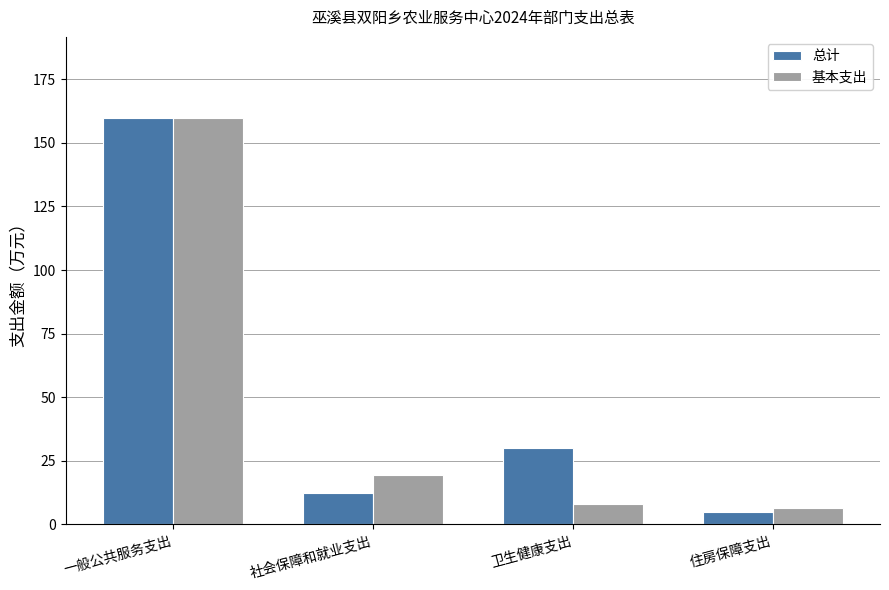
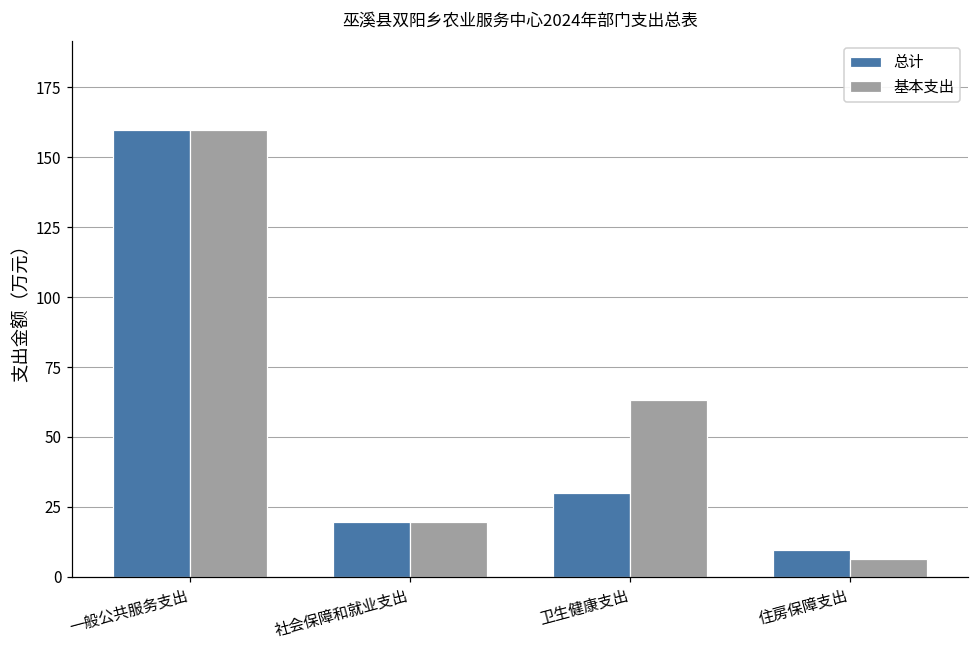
  {
    "总计": {
      "一般公共服务支出": 160,
-     "社会保障和就业支出": 12,
+     "社会保障和就业支出": 20,
      "卫生健康支出": 30,
-     "住房保障支出": 5
+     "住房保障支出": 10
    },
    "基本支出": {
      "一般公共服务支出": 160,
      "社会保障和就业支出": 20,
-     "卫生健康支出": 8,
+     "卫生健康支出": 63,
      "住房保障支出": 6
    }
  }
